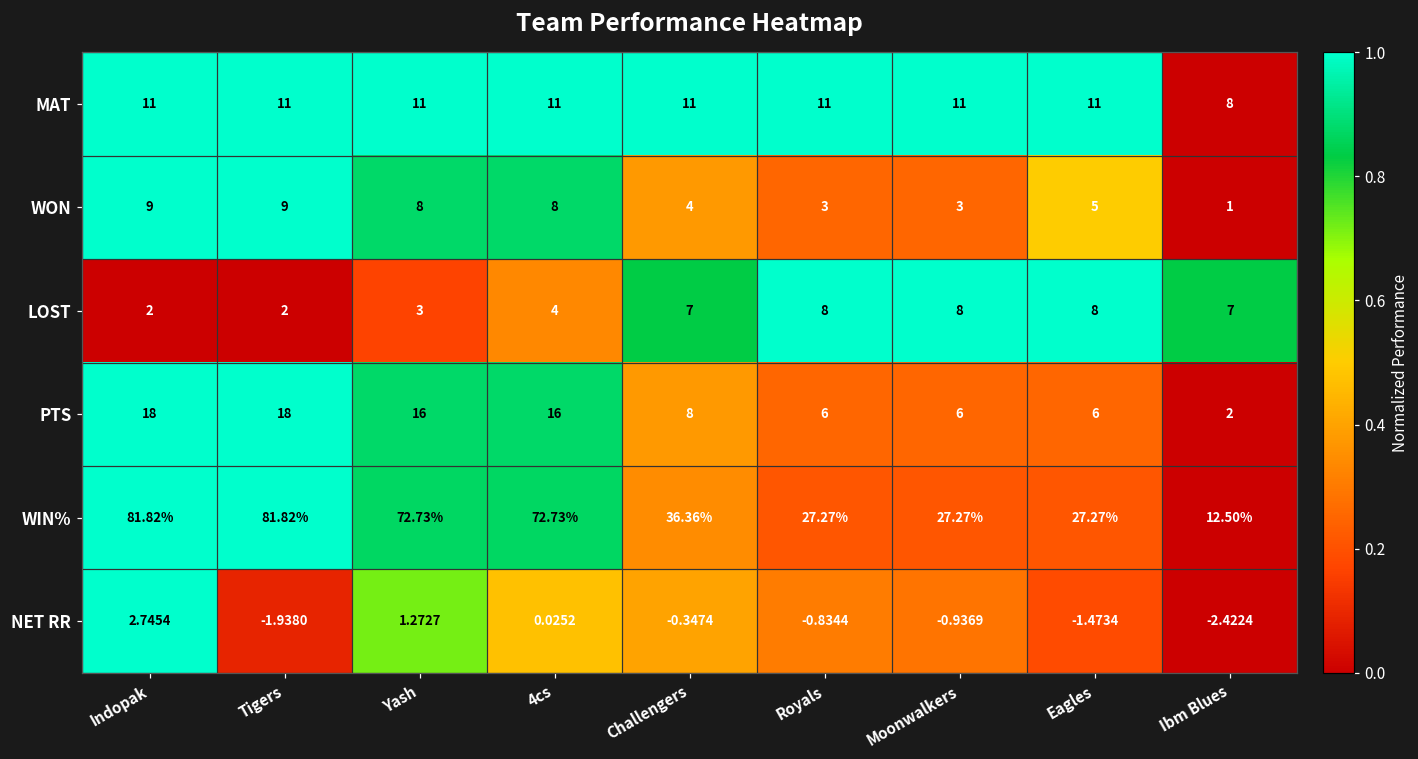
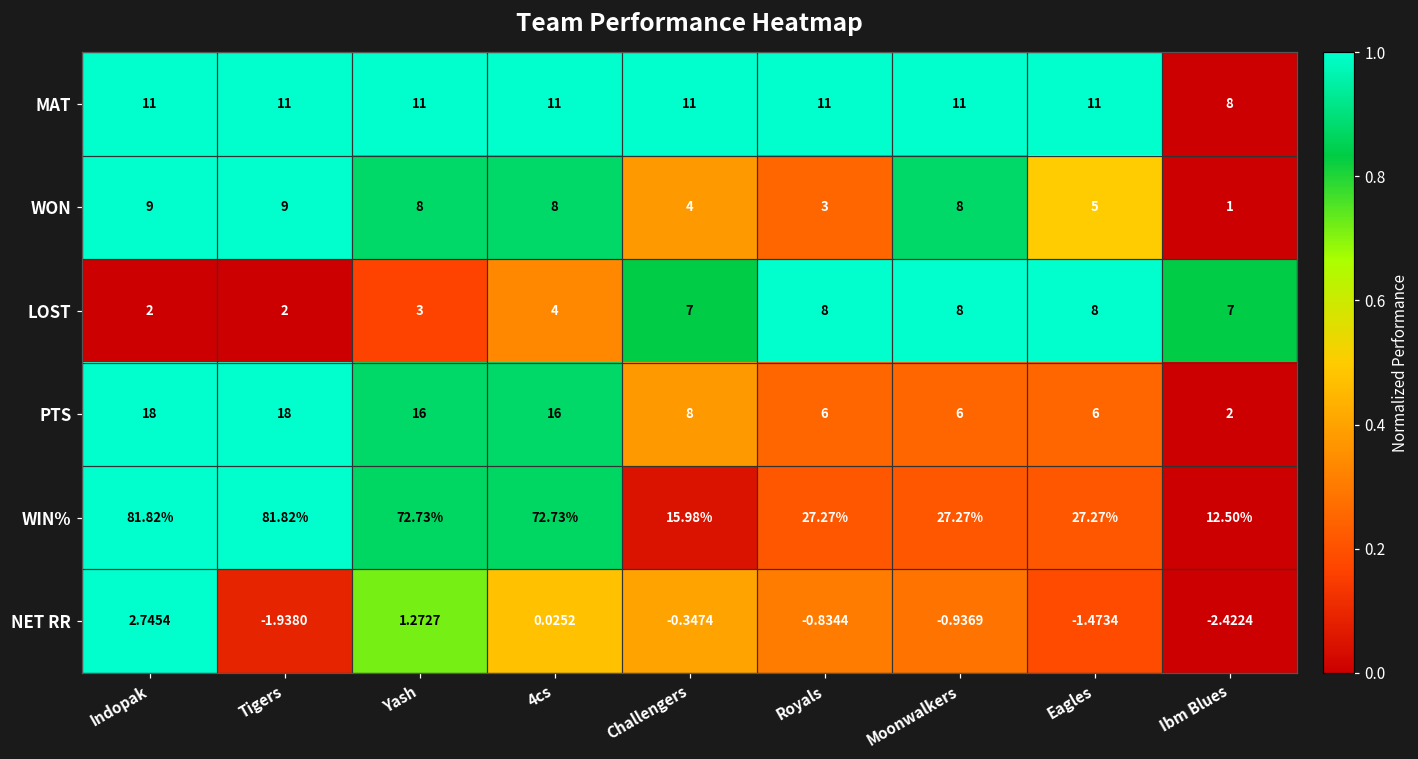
  {
    "MAT": {
      "Indopak": "11",
      "Tigers": "11",
      "Yash": "11",
      "4cs": "11",
      "Challengers": "11",
      "Royals": "11",
      "Moonwalkers": "11",
      "Eagles": "11",
      "Ibm Blues": "8"
    },
    "WON": {
      "Indopak": "9",
      "Tigers": "9",
      "Yash": "8",
      "4cs": "8",
      "Challengers": "4",
      "Royals": "3",
-     "Moonwalkers": "3",
+     "Moonwalkers": "8",
      "Eagles": "5",
      "Ibm Blues": "1"
    },
    "LOST": {
      "Indopak": "2",
      "Tigers": "2",
      "Yash": "3",
      "4cs": "4",
      "Challengers": "7",
      "Royals": "8",
      "Moonwalkers": "8",
      "Eagles": "8",
      "Ibm Blues": "7"
    },
    "PTS": {
      "Indopak": "18",
      "Tigers": "18",
      "Yash": "16",
      "4cs": "16",
      "Challengers": "8",
      "Royals": "6",
      "Moonwalkers": "6",
      "Eagles": "6",
      "Ibm Blues": "2"
    },
    "WIN%": {
      "Indopak": "81.82%",
      "Tigers": "81.82%",
      "Yash": "72.73%",
      "4cs": "72.73%",
-     "Challengers": "36.36%",
+     "Challengers": "15.98%",
      "Royals": "27.27%",
      "Moonwalkers": "27.27%",
      "Eagles": "27.27%",
      "Ibm Blues": "12.50%"
    },
    "NET RR": {
      "Indopak": "2.7454",
      "Tigers": "-1.9380",
      "Yash": "1.2727",
      "4cs": "0.0252",
      "Challengers": "-0.3474",
      "Royals": "-0.8344",
      "Moonwalkers": "-0.9369",
      "Eagles": "-1.4734",
      "Ibm Blues": "-2.4224"
    }
  }
